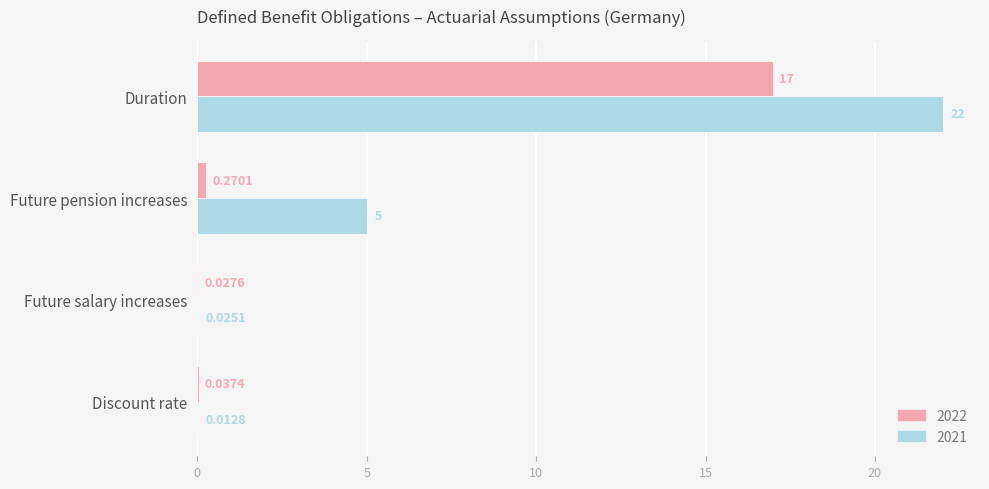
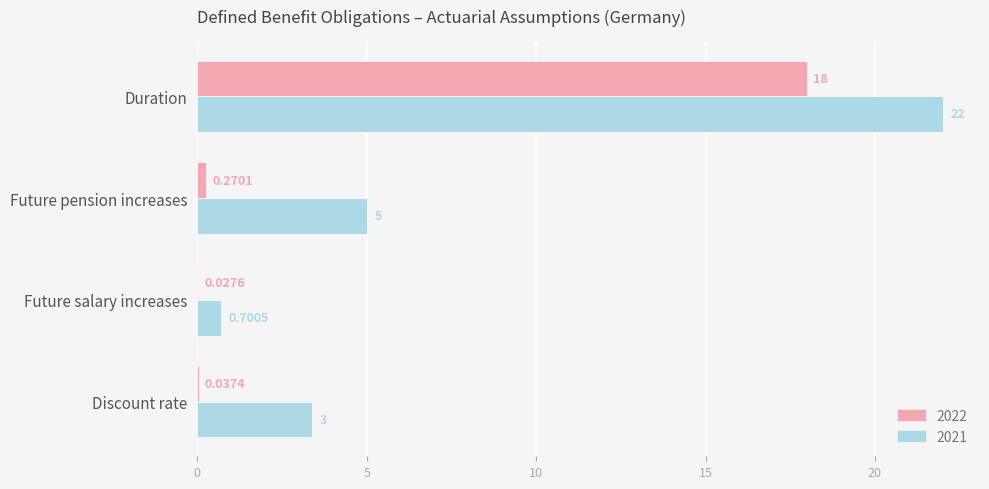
  {
    "2022": {
-     "Duration": 17,
+     "Duration": 18,
      "Future pension increases": 0.2701,
      "Future salary increases": 0.0276,
      "Discount rate": 0.0374
    },
    "2021": {
      "Duration": 22,
      "Future pension increases": 5,
-     "Future salary increases": 0.0251,
-     "Discount rate": 0.0128
+     "Future salary increases": 0.7005,
+     "Discount rate": 3
    }
  }
